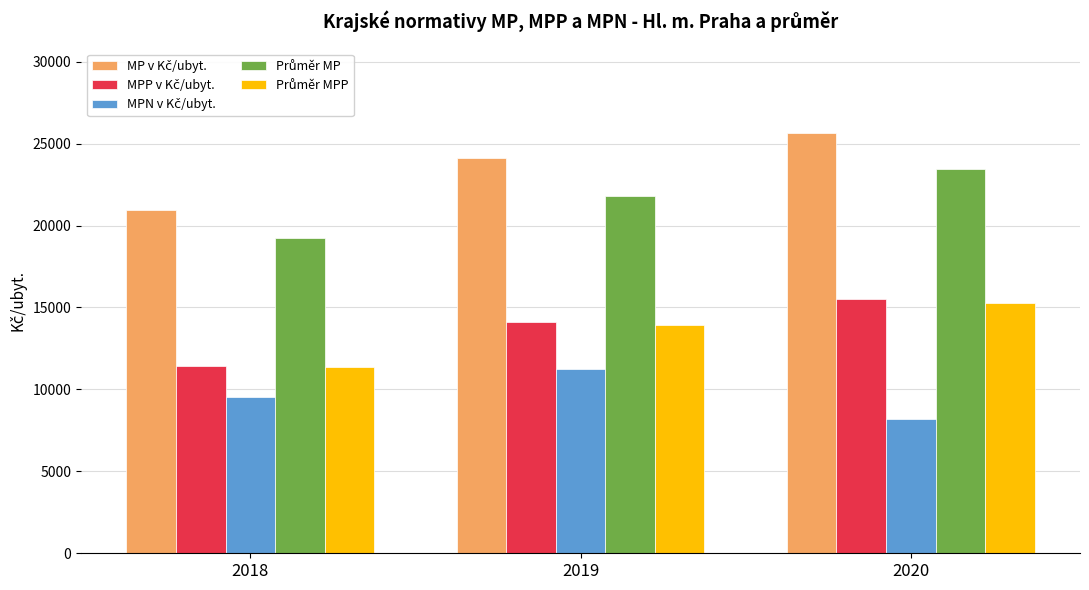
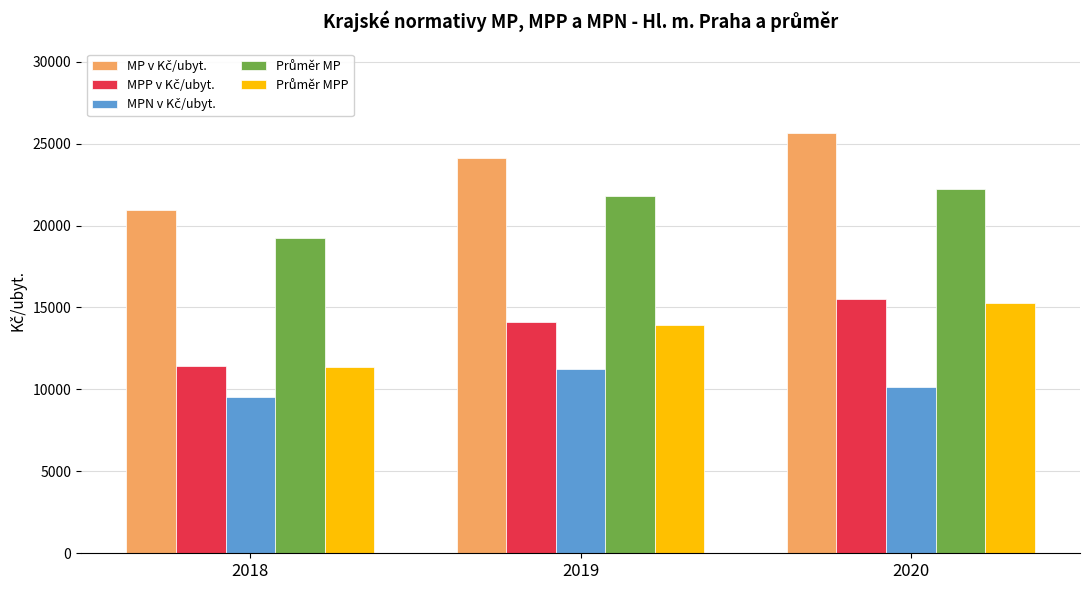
  {
    "MP v Kč/ubyt.": {
      "2018": 21000,
      "2019": 24100,
      "2020": 25700
    },
    "MPP v Kč/ubyt.": {
      "2018": 11400,
      "2019": 14100,
      "2020": 15500
    },
    "MPN v Kč/ubyt.": {
      "2018": 9500,
      "2019": 11200,
-     "2020": 8200
+     "2020": 10100
    },
    "Průměr MP": {
      "2018": 19200,
      "2019": 21800,
-     "2020": 23500
+     "2020": 22200
    },
    "Průměr MPP": {
      "2018": 11400,
      "2019": 13900,
      "2020": 15300
    }
  }
